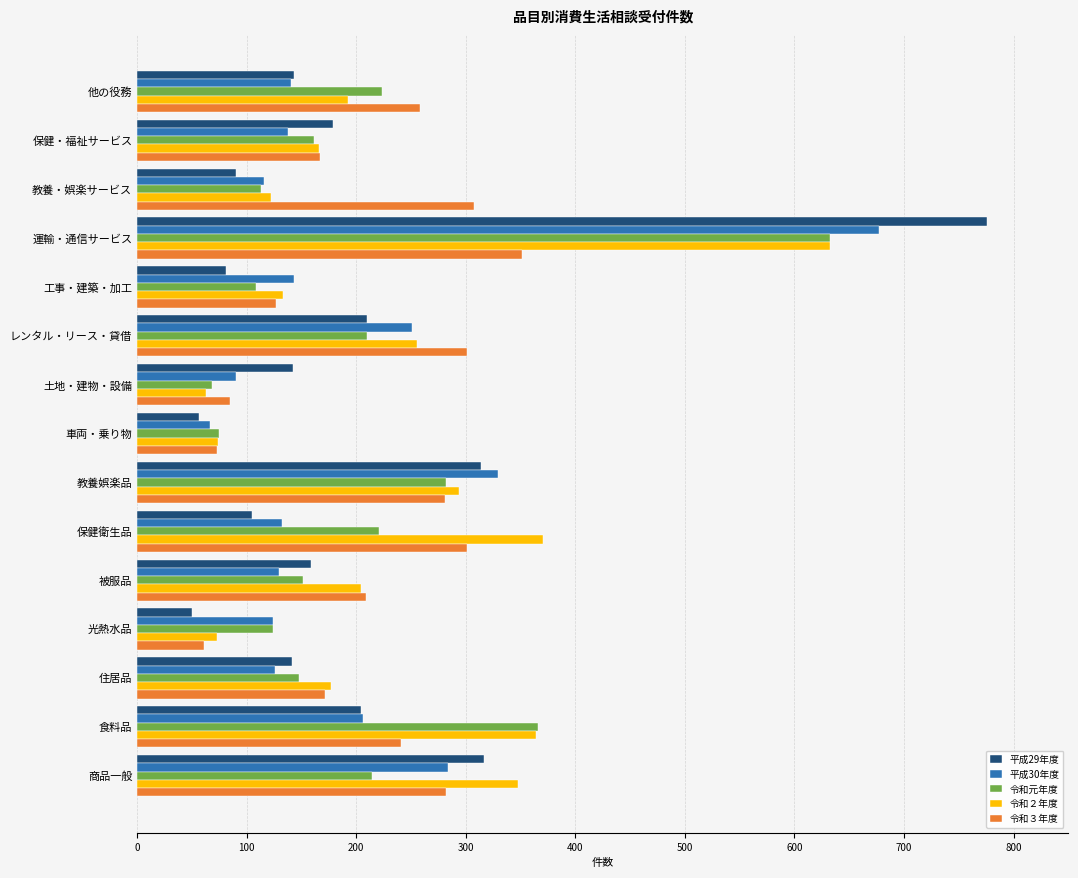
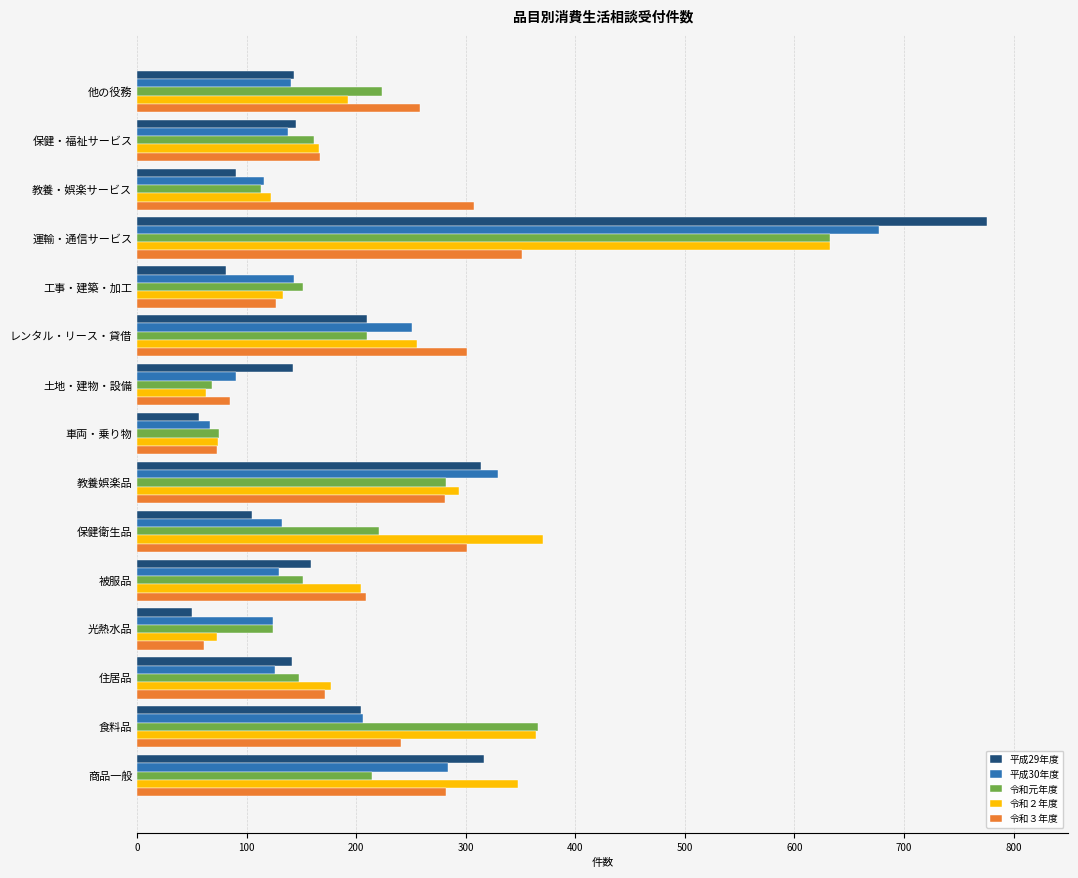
  {
    "平成29年度": {
      "他の役務": 143,
-     "保健・福祉サービス": 179,
+     "保健・福祉サービス": 145,
      "教養・娯楽サービス": 90,
      "運輸・通信サービス": 776,
      "工事・建築・加工": 81,
      "レンタル・リース・貸借": 210,
      "土地・建物・設備": 142,
      "車両・乗り物": 56,
      "教養娯楽品": 314,
      "保健衛生品": 105,
      "被服品": 159,
      "光熱水品": 50,
      "住居品": 141,
      "食料品": 204,
      "商品一般": 317
    },
    "平成30年度": {
      "他の役務": 140,
      "保健・福祉サービス": 138,
      "教養・娯楽サービス": 116,
      "運輸・通信サービス": 677,
      "工事・建築・加工": 143,
      "レンタル・リース・貸借": 251,
      "土地・建物・設備": 90,
      "車両・乗り物": 66,
      "教養娯楽品": 329,
      "保健衛生品": 132,
      "被服品": 129,
      "光熱水品": 124,
      "住居品": 126,
      "食料品": 206,
      "商品一般": 284
    },
    "令和元年度": {
      "他の役務": 223,
      "保健・福祉サービス": 161,
      "教養・娯楽サービス": 113,
      "運輸・通信サービス": 632,
-     "工事・建築・加工": 108,
+     "工事・建築・加工": 151,
      "レンタル・リース・貸借": 210,
      "土地・建物・設備": 68,
      "車両・乗り物": 75,
      "教養娯楽品": 282,
      "保健衛生品": 221,
      "被服品": 151,
      "光熱水品": 124,
      "住居品": 148,
      "食料品": 366,
      "商品一般": 214
    },
    "令和２年度": {
      "他の役務": 192,
      "保健・福祉サービス": 166,
      "教養・娯楽サービス": 122,
      "運輸・通信サービス": 632,
      "工事・建築・加工": 133,
      "レンタル・リース・貸借": 255,
      "土地・建物・設備": 63,
      "車両・乗り物": 74,
      "教養娯楽品": 294,
      "保健衛生品": 370,
      "被服品": 204,
      "光熱水品": 73,
      "住居品": 177,
      "食料品": 364,
      "商品一般": 348
    },
    "令和３年度": {
      "他の役務": 258,
      "保健・福祉サービス": 167,
      "教養・娯楽サービス": 307,
      "運輸・通信サービス": 351,
      "工事・建築・加工": 127,
      "レンタル・リース・貸借": 301,
      "土地・建物・設備": 85,
      "車両・乗り物": 73,
      "教養娯楽品": 281,
      "保健衛生品": 301,
      "被服品": 209,
      "光熱水品": 61,
      "住居品": 171,
      "食料品": 241,
      "商品一般": 282
    }
  }
